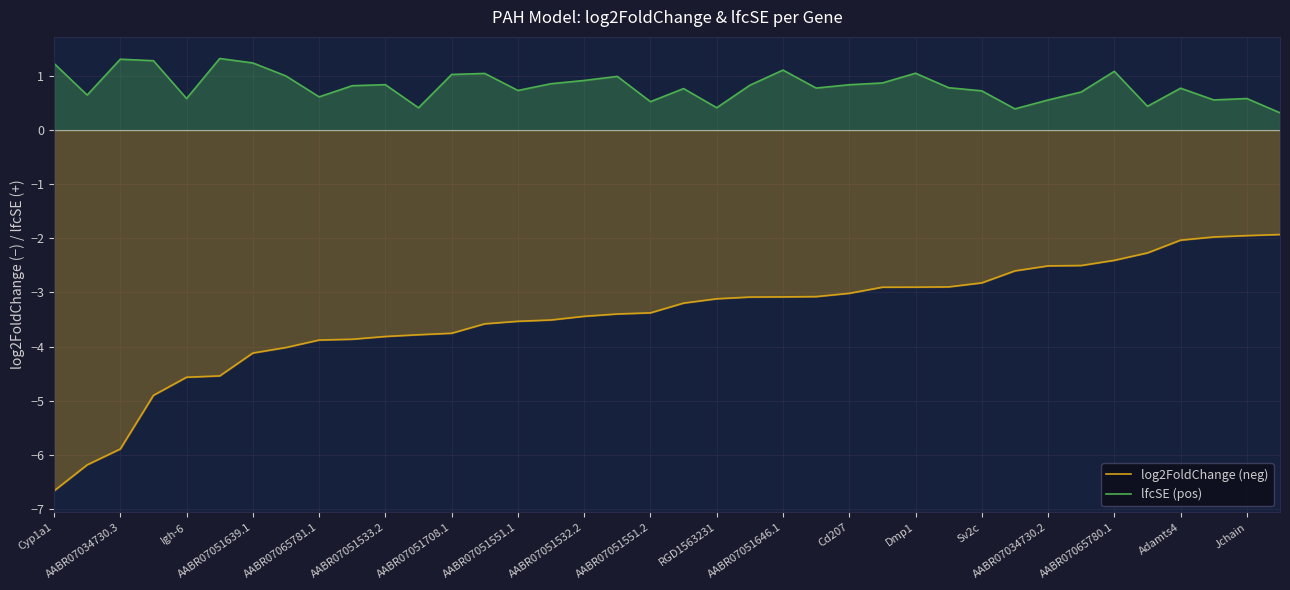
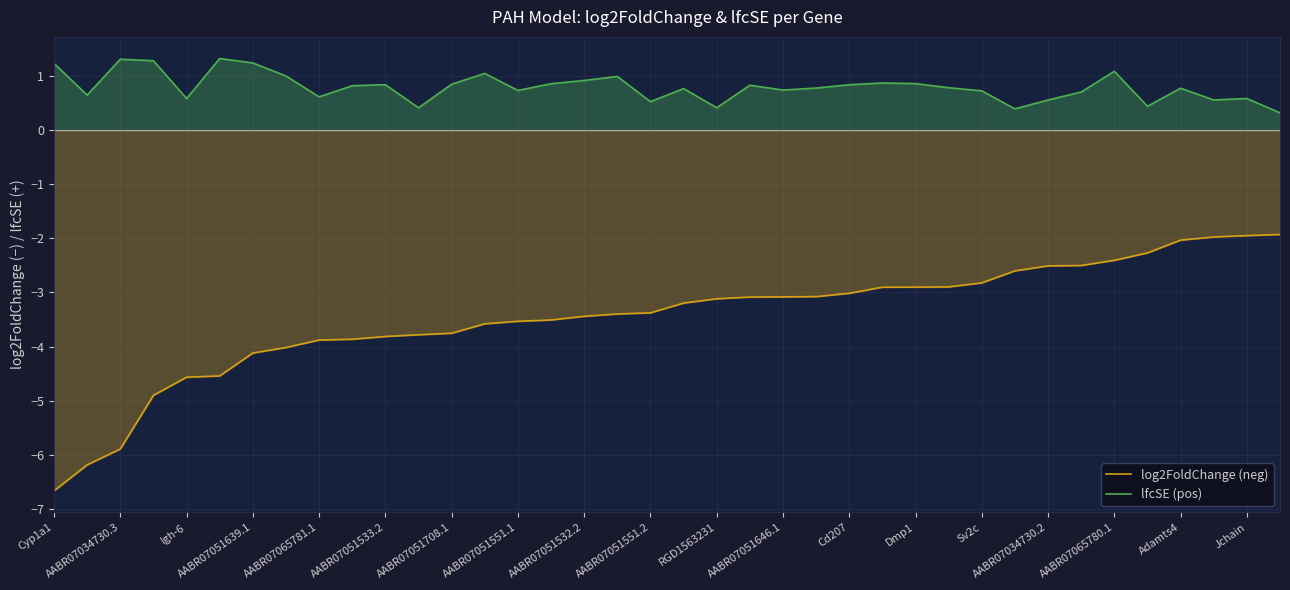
  {
    "lfcSE (pos)": {
      "Cyp1a1": 1.2,
      "AABR07034730.3": 1.3,
      "Igh-6": 0.6,
      "AABR07051639.1": 1.2,
      "AABR07065781.1": 0.6,
      "AABR07051533.2": 0.8,
-     "AABR07051708.1": 1.0,
+     "AABR07051708.1": 0.9,
      "AABR07051551.1": 0.7,
      "AABR07051532.2": 0.9,
      "AABR07051551.2": 0.5,
      "RGD1563231": 0.4,
-     "AABR07051646.1": 1.1,
+     "AABR07051646.1": 0.7,
      "Cd207": 0.8,
-     "Dmp1": 1.1,
+     "Dmp1": 0.9,
      "Sv2c": 0.7,
      "AABR07034730.2": 0.6,
      "AABR07065780.1": 1.1,
      "Adamts4": 0.8,
      "Jchain": 0.6
    }
  }
